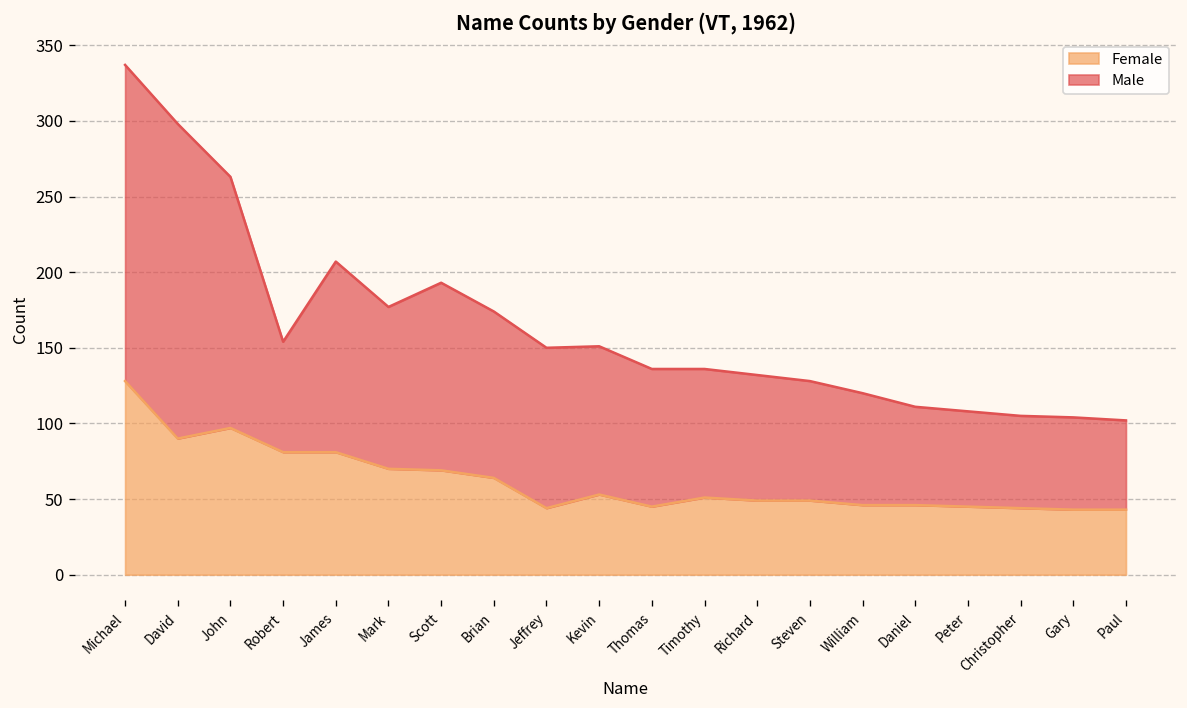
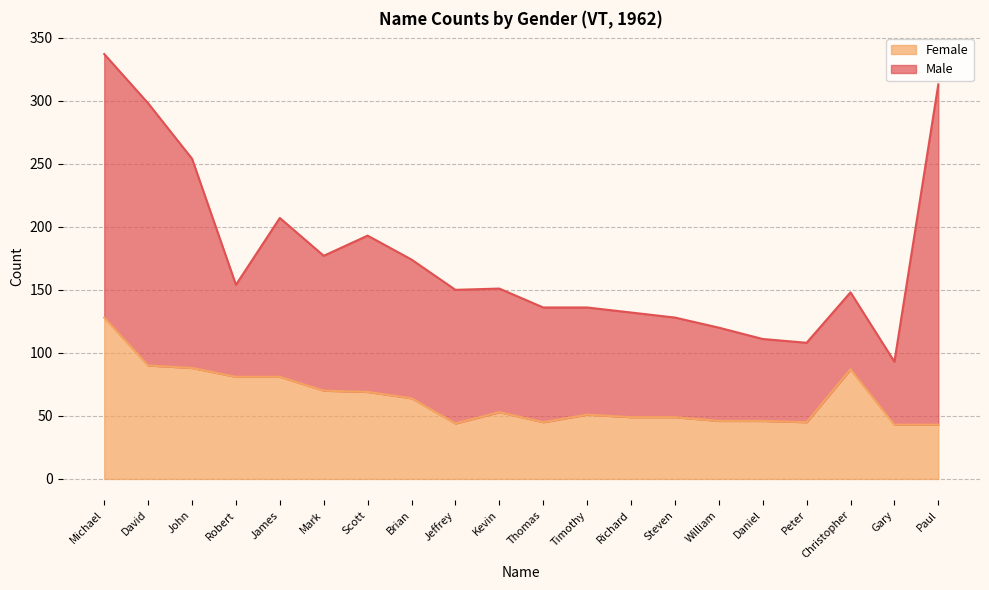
  {
    "Female": {
      "Michael": 128,
      "David": 90,
-     "John": 97,
+     "John": 88,
      "Robert": 81,
      "James": 81,
      "Mark": 70,
      "Scott": 69,
      "Brian": 64,
      "Jeffrey": 44,
      "Kevin": 53,
      "Thomas": 45,
      "Timothy": 51,
      "Richard": 49,
      "Steven": 49,
      "William": 46,
      "Daniel": 46,
      "Peter": 45,
-     "Christopher": 44,
+     "Christopher": 87,
      "Gary": 43,
      "Paul": 43
    },
    "Male": {
      "Michael": 209,
      "David": 208,
      "John": 166,
      "Robert": 73,
      "James": 126,
      "Mark": 107,
      "Scott": 124,
      "Brian": 110,
      "Jeffrey": 106,
      "Kevin": 98,
      "Thomas": 91,
      "Timothy": 85,
      "Richard": 83,
      "Steven": 79,
      "William": 74,
      "Daniel": 65,
      "Peter": 63,
      "Christopher": 61,
-     "Gary": 61,
-     "Paul": 59
+     "Gary": 50,
+     "Paul": 270
    }
  }
